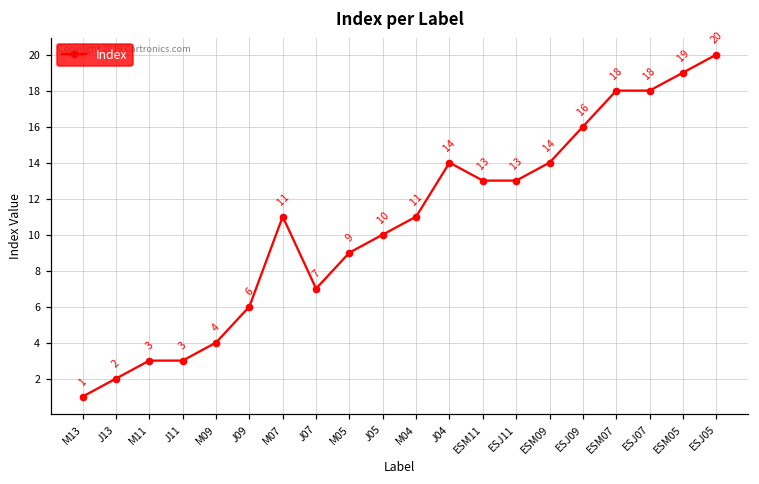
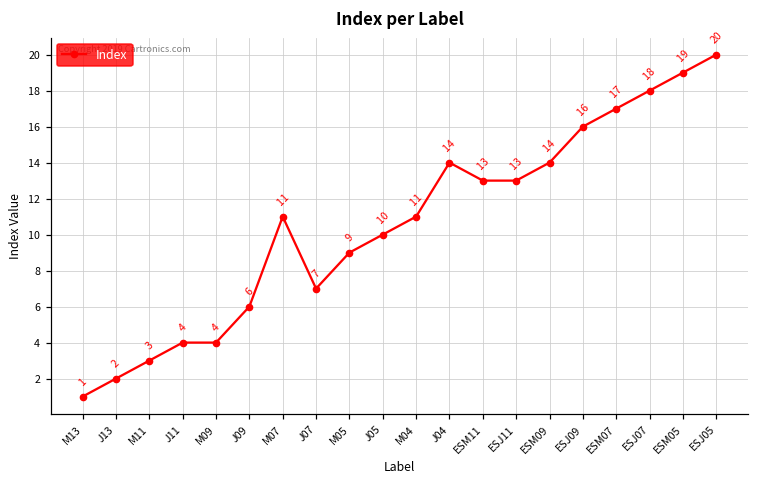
  {
    "M13": 1,
    "J13": 2,
    "M11": 3,
-   "J11": 3,
+   "J11": 4,
    "M09": 4,
    "J09": 6,
    "M07": 11,
    "J07": 7,
    "M05": 9,
    "J05": 10,
    "M04": 11,
    "J04": 14,
    "ESM11": 13,
    "ESJ11": 13,
    "ESM09": 14,
    "ESJ09": 16,
-   "ESM07": 18,
+   "ESM07": 17,
    "ESJ07": 18,
    "ESM05": 19,
    "ESJ05": 20
  }
